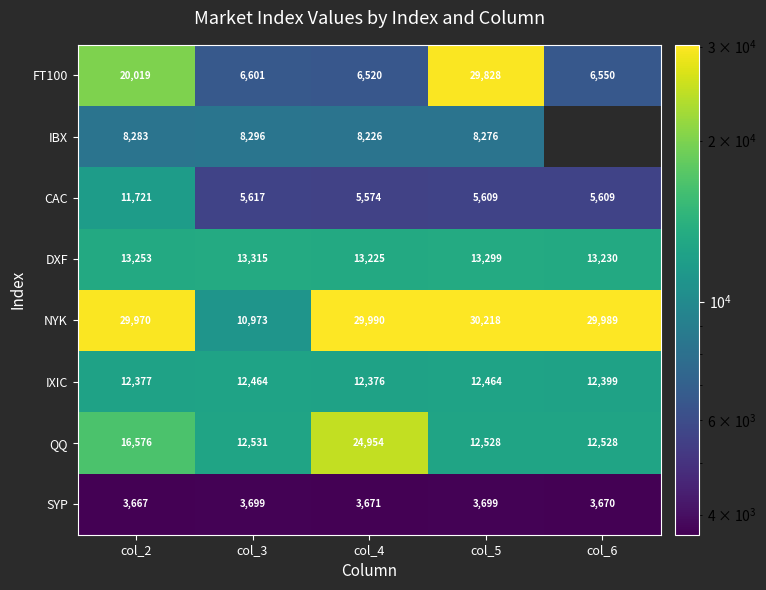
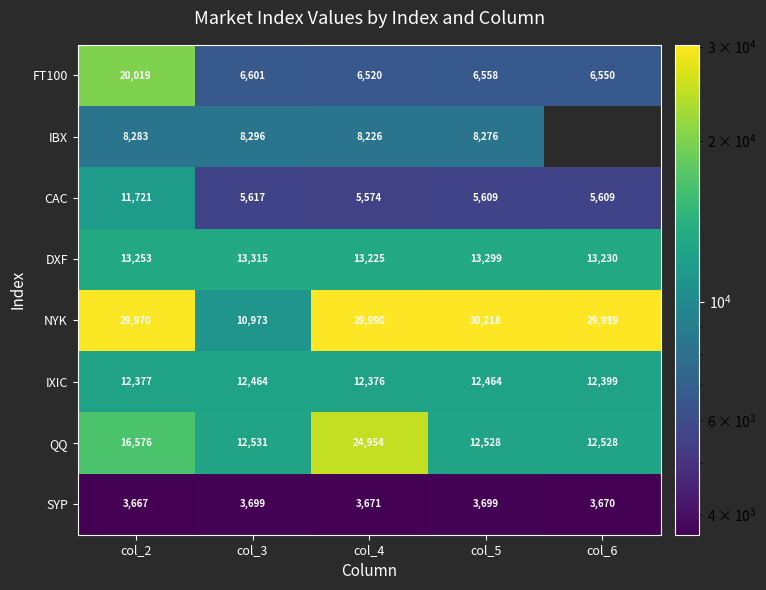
  {
    "FT100": {
      "col_2": "20,019",
      "col_3": "6,601",
      "col_4": "6,520",
-     "col_5": "29,828",
+     "col_5": "6,558",
      "col_6": "6,550"
    },
    "IBX": {
      "col_2": "8,283",
      "col_3": "8,296",
      "col_4": "8,226",
      "col_5": "8,276"
    },
    "CAC": {
      "col_2": "11,721",
      "col_3": "5,617",
      "col_4": "5,574",
      "col_5": "5,609",
      "col_6": "5,609"
    },
    "DXF": {
      "col_2": "13,253",
      "col_3": "13,315",
      "col_4": "13,225",
      "col_5": "13,299",
      "col_6": "13,230"
    },
    "NYK": {
      "col_2": "29,970",
      "col_3": "10,973",
      "col_4": "29,990",
      "col_5": "30,218",
      "col_6": "29,989"
    },
    "IXIC": {
      "col_2": "12,377",
      "col_3": "12,464",
      "col_4": "12,376",
      "col_5": "12,464",
      "col_6": "12,399"
    },
    "QQ": {
      "col_2": "16,576",
      "col_3": "12,531",
      "col_4": "24,954",
      "col_5": "12,528",
      "col_6": "12,528"
    },
    "SYP": {
      "col_2": "3,667",
      "col_3": "3,699",
      "col_4": "3,671",
      "col_5": "3,699",
      "col_6": "3,670"
    }
  }
